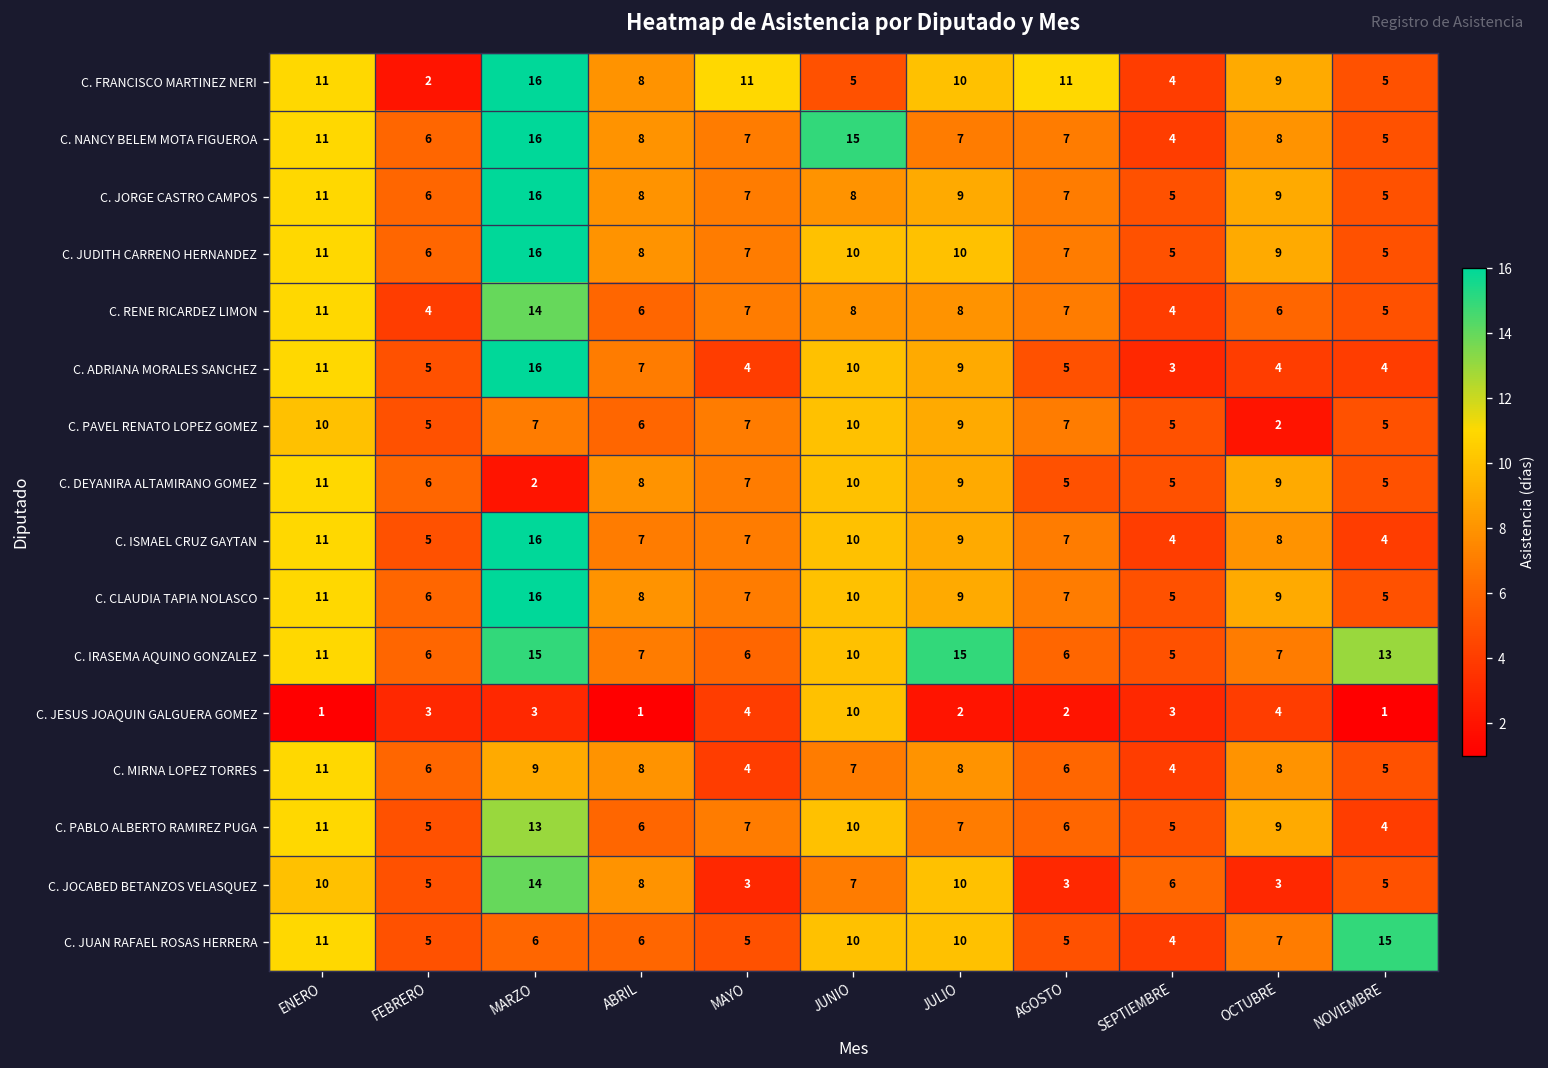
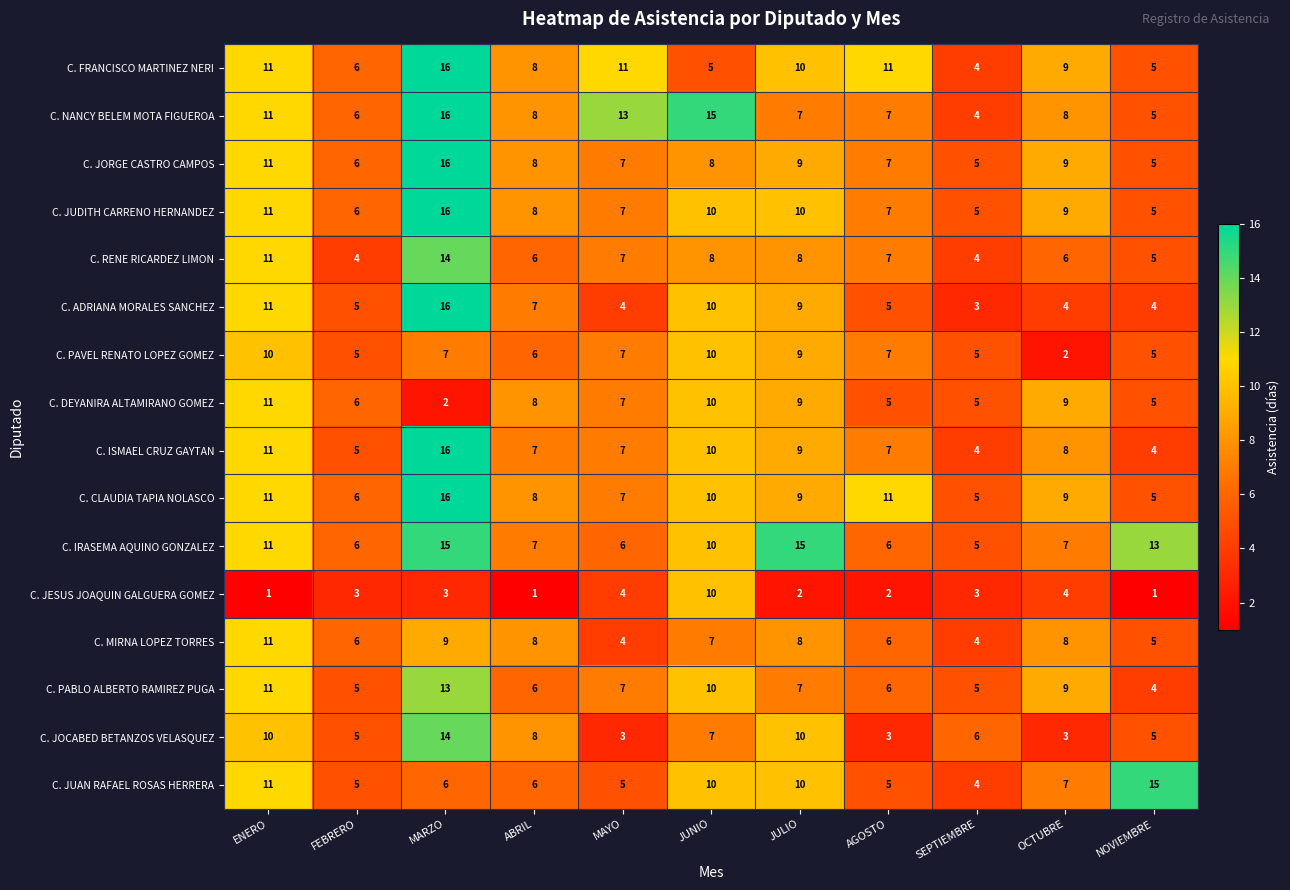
  {
    "C. FRANCISCO MARTINEZ NERI": {
      "ENERO": 11,
-     "FEBRERO": 2,
+     "FEBRERO": 6,
      "MARZO": 16,
      "ABRIL": 8,
      "MAYO": 11,
      "JUNIO": 5,
      "JULIO": 10,
      "AGOSTO": 11,
      "SEPTIEMBRE": 4,
      "OCTUBRE": 9,
      "NOVIEMBRE": 5
    },
    "C. NANCY BELEM MOTA FIGUEROA": {
      "ENERO": 11,
      "FEBRERO": 6,
      "MARZO": 16,
      "ABRIL": 8,
-     "MAYO": 7,
+     "MAYO": 13,
      "JUNIO": 15,
      "JULIO": 7,
      "AGOSTO": 7,
      "SEPTIEMBRE": 4,
      "OCTUBRE": 8,
      "NOVIEMBRE": 5
    },
    "C. JORGE CASTRO CAMPOS": {
      "ENERO": 11,
      "FEBRERO": 6,
      "MARZO": 16,
      "ABRIL": 8,
      "MAYO": 7,
      "JUNIO": 8,
      "JULIO": 9,
      "AGOSTO": 7,
      "SEPTIEMBRE": 5,
      "OCTUBRE": 9,
      "NOVIEMBRE": 5
    },
    "C. JUDITH CARRENO HERNANDEZ": {
      "ENERO": 11,
      "FEBRERO": 6,
      "MARZO": 16,
      "ABRIL": 8,
      "MAYO": 7,
      "JUNIO": 10,
      "JULIO": 10,
      "AGOSTO": 7,
      "SEPTIEMBRE": 5,
      "OCTUBRE": 9,
      "NOVIEMBRE": 5
    },
    "C. RENE RICARDEZ LIMON": {
      "ENERO": 11,
      "FEBRERO": 4,
      "MARZO": 14,
      "ABRIL": 6,
      "MAYO": 7,
      "JUNIO": 8,
      "JULIO": 8,
      "AGOSTO": 7,
      "SEPTIEMBRE": 4,
      "OCTUBRE": 6,
      "NOVIEMBRE": 5
    },
    "C. ADRIANA MORALES SANCHEZ": {
      "ENERO": 11,
      "FEBRERO": 5,
      "MARZO": 16,
      "ABRIL": 7,
      "MAYO": 4,
      "JUNIO": 10,
      "JULIO": 9,
      "AGOSTO": 5,
      "SEPTIEMBRE": 3,
      "OCTUBRE": 4,
      "NOVIEMBRE": 4
    },
    "C. PAVEL RENATO LOPEZ GOMEZ": {
      "ENERO": 10,
      "FEBRERO": 5,
      "MARZO": 7,
      "ABRIL": 6,
      "MAYO": 7,
      "JUNIO": 10,
      "JULIO": 9,
      "AGOSTO": 7,
      "SEPTIEMBRE": 5,
      "OCTUBRE": 2,
      "NOVIEMBRE": 5
    },
    "C. DEYANIRA ALTAMIRANO GOMEZ": {
      "ENERO": 11,
      "FEBRERO": 6,
      "MARZO": 2,
      "ABRIL": 8,
      "MAYO": 7,
      "JUNIO": 10,
      "JULIO": 9,
      "AGOSTO": 5,
      "SEPTIEMBRE": 5,
      "OCTUBRE": 9,
      "NOVIEMBRE": 5
    },
    "C. ISMAEL CRUZ GAYTAN": {
      "ENERO": 11,
      "FEBRERO": 5,
      "MARZO": 16,
      "ABRIL": 7,
      "MAYO": 7,
      "JUNIO": 10,
      "JULIO": 9,
      "AGOSTO": 7,
      "SEPTIEMBRE": 4,
      "OCTUBRE": 8,
      "NOVIEMBRE": 4
    },
    "C. CLAUDIA TAPIA NOLASCO": {
      "ENERO": 11,
      "FEBRERO": 6,
      "MARZO": 16,
      "ABRIL": 8,
      "MAYO": 7,
      "JUNIO": 10,
      "JULIO": 9,
-     "AGOSTO": 7,
+     "AGOSTO": 11,
      "SEPTIEMBRE": 5,
      "OCTUBRE": 9,
      "NOVIEMBRE": 5
    },
    "C. IRASEMA AQUINO GONZALEZ": {
      "ENERO": 11,
      "FEBRERO": 6,
      "MARZO": 15,
      "ABRIL": 7,
      "MAYO": 6,
      "JUNIO": 10,
      "JULIO": 15,
      "AGOSTO": 6,
      "SEPTIEMBRE": 5,
      "OCTUBRE": 7,
      "NOVIEMBRE": 13
    },
    "C. JESUS JOAQUIN GALGUERA GOMEZ": {
      "ENERO": 1,
      "FEBRERO": 3,
      "MARZO": 3,
      "ABRIL": 1,
      "MAYO": 4,
      "JUNIO": 10,
      "JULIO": 2,
      "AGOSTO": 2,
      "SEPTIEMBRE": 3,
      "OCTUBRE": 4,
      "NOVIEMBRE": 1
    },
    "C. MIRNA LOPEZ TORRES": {
      "ENERO": 11,
      "FEBRERO": 6,
      "MARZO": 9,
      "ABRIL": 8,
      "MAYO": 4,
      "JUNIO": 7,
      "JULIO": 8,
      "AGOSTO": 6,
      "SEPTIEMBRE": 4,
      "OCTUBRE": 8,
      "NOVIEMBRE": 5
    },
    "C. PABLO ALBERTO RAMIREZ PUGA": {
      "ENERO": 11,
      "FEBRERO": 5,
      "MARZO": 13,
      "ABRIL": 6,
      "MAYO": 7,
      "JUNIO": 10,
      "JULIO": 7,
      "AGOSTO": 6,
      "SEPTIEMBRE": 5,
      "OCTUBRE": 9,
      "NOVIEMBRE": 4
    },
    "C. JOCABED BETANZOS VELASQUEZ": {
      "ENERO": 10,
      "FEBRERO": 5,
      "MARZO": 14,
      "ABRIL": 8,
      "MAYO": 3,
      "JUNIO": 7,
      "JULIO": 10,
      "AGOSTO": 3,
      "SEPTIEMBRE": 6,
      "OCTUBRE": 3,
      "NOVIEMBRE": 5
    },
    "C. JUAN RAFAEL ROSAS HERRERA": {
      "ENERO": 11,
      "FEBRERO": 5,
      "MARZO": 6,
      "ABRIL": 6,
      "MAYO": 5,
      "JUNIO": 10,
      "JULIO": 10,
      "AGOSTO": 5,
      "SEPTIEMBRE": 4,
      "OCTUBRE": 7,
      "NOVIEMBRE": 15
    }
  }
